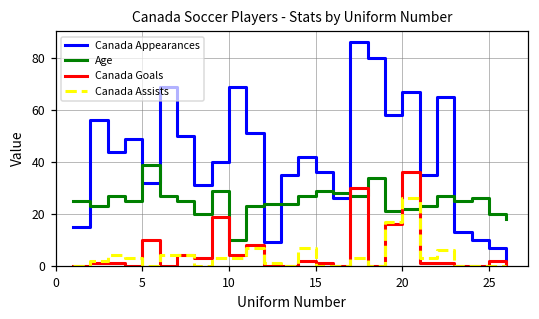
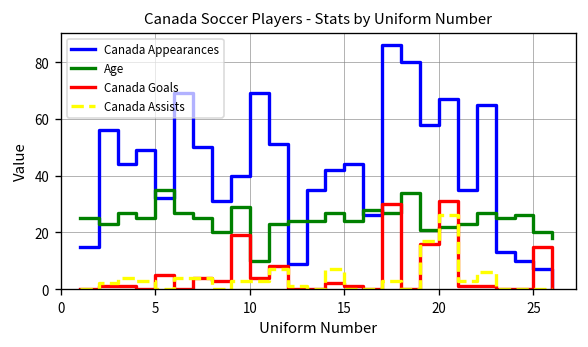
  {
    "Canada Appearances": {
      "5": 32,
      "10": 69,
-     "15": 36,
+     "15": 44,
      "20": 67,
      "25": 7
    },
    "Age": {
-     "5": 39,
+     "5": 35,
      "10": 10,
-     "15": 29,
+     "15": 24,
      "20": 22,
      "25": 20
    },
    "Canada Goals": {
-     "5": 10,
-     "20": 36,
-     "25": 2
+     "5": 5,
+     "20": 31,
+     "25": 15
    },
    "Canada Assists": {
      "5": 0,
      "20": 26,
      "25": 0
    }
  }
